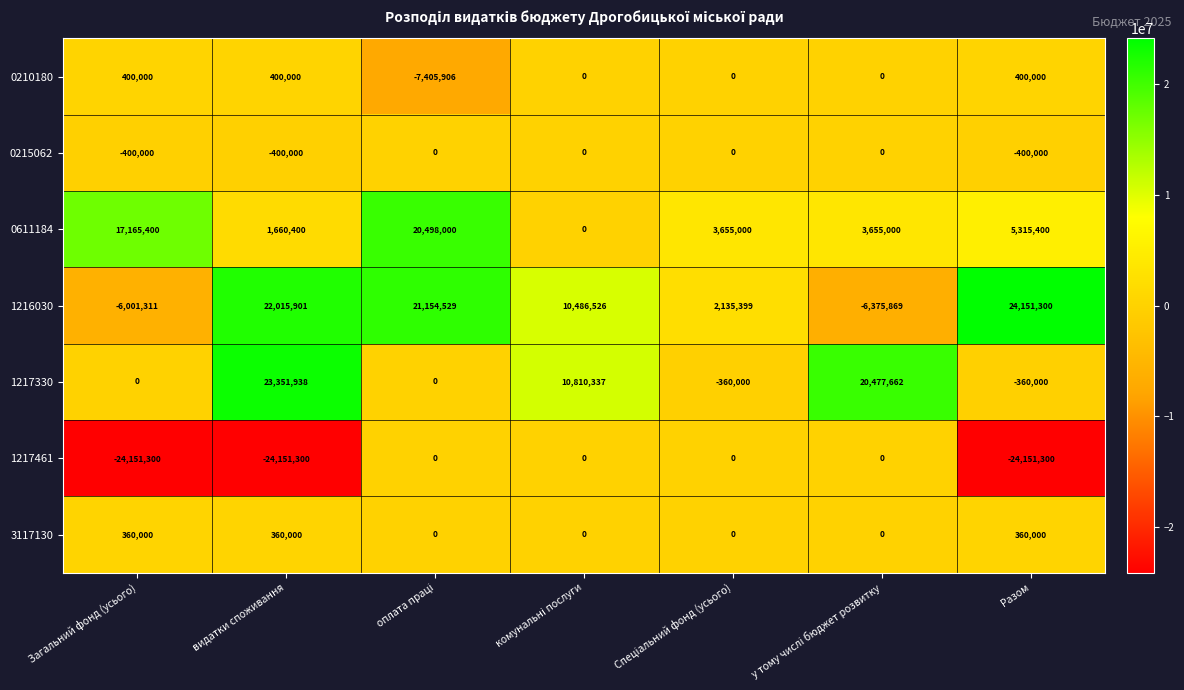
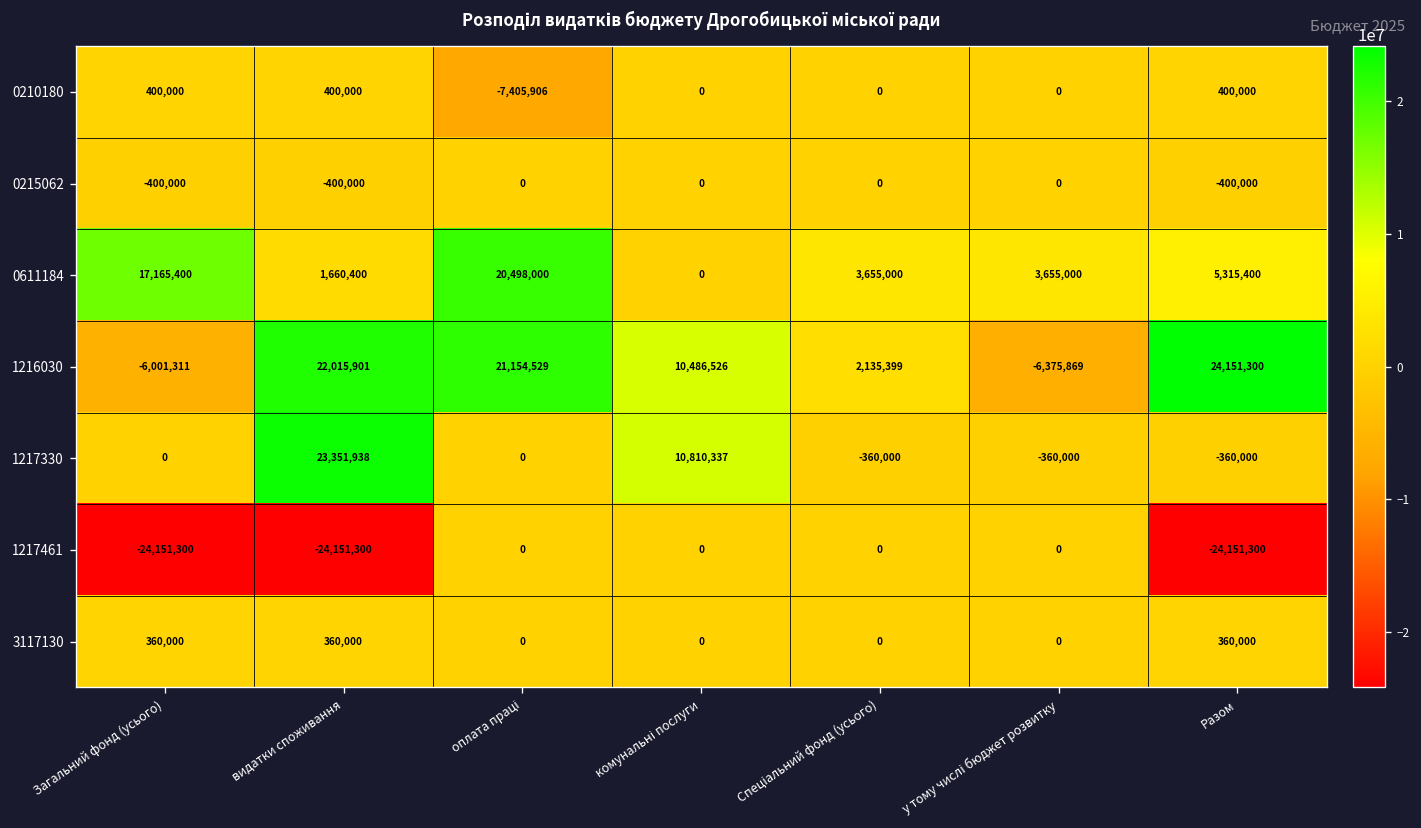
  {
    "0210180": {
      "Загальний фонд (усього)": "400,000",
      "видатки споживання": "400,000",
      "оплата праці": "-7,405,906",
      "комунальні послуги": "0",
      "Спеціальний фонд (усього)": "0",
      "у тому числі бюджет розвитку": "0",
      "Разом": "400,000"
    },
    "0215062": {
      "Загальний фонд (усього)": "-400,000",
      "видатки споживання": "-400,000",
      "оплата праці": "0",
      "комунальні послуги": "0",
      "Спеціальний фонд (усього)": "0",
      "у тому числі бюджет розвитку": "0",
      "Разом": "-400,000"
    },
    "0611184": {
      "Загальний фонд (усього)": "17,165,400",
      "видатки споживання": "1,660,400",
      "оплата праці": "20,498,000",
      "комунальні послуги": "0",
      "Спеціальний фонд (усього)": "3,655,000",
      "у тому числі бюджет розвитку": "3,655,000",
      "Разом": "5,315,400"
    },
    "1216030": {
      "Загальний фонд (усього)": "-6,001,311",
      "видатки споживання": "22,015,901",
      "оплата праці": "21,154,529",
      "комунальні послуги": "10,486,526",
      "Спеціальний фонд (усього)": "2,135,399",
      "у тому числі бюджет розвитку": "-6,375,869",
      "Разом": "24,151,300"
    },
    "1217330": {
      "Загальний фонд (усього)": "0",
      "видатки споживання": "23,351,938",
      "оплата праці": "0",
      "комунальні послуги": "10,810,337",
      "Спеціальний фонд (усього)": "-360,000",
-     "у тому числі бюджет розвитку": "20,477,662",
+     "у тому числі бюджет розвитку": "-360,000",
      "Разом": "-360,000"
    },
    "1217461": {
      "Загальний фонд (усього)": "-24,151,300",
      "видатки споживання": "-24,151,300",
      "оплата праці": "0",
      "комунальні послуги": "0",
      "Спеціальний фонд (усього)": "0",
      "у тому числі бюджет розвитку": "0",
      "Разом": "-24,151,300"
    },
    "3117130": {
      "Загальний фонд (усього)": "360,000",
      "видатки споживання": "360,000",
      "оплата праці": "0",
      "комунальні послуги": "0",
      "Спеціальний фонд (усього)": "0",
      "у тому числі бюджет розвитку": "0",
      "Разом": "360,000"
    }
  }
